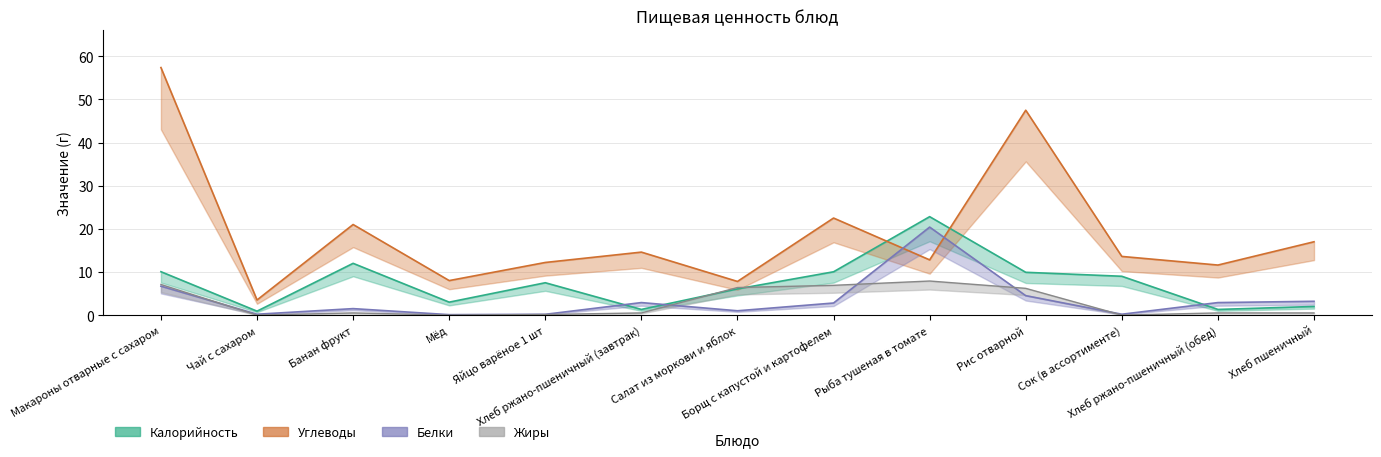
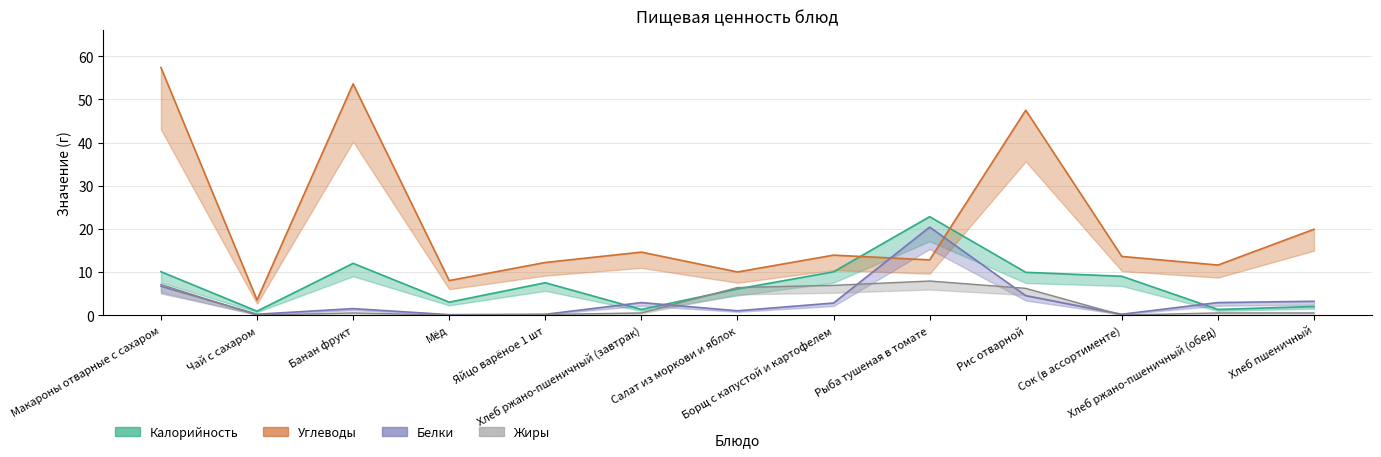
  {
    "Углеводы": {
      "Макароны отварные с сахаром": 57,
      "Чай с сахаром": 4,
-     "Банан фрукт": 21,
+     "Банан фрукт": 54,
      "Мёд": 8,
      "Яйцо варёное 1 шт": 12,
      "Хлеб ржано-пшеничный (завтрак)": 15,
-     "Салат из моркови и яблок": 8,
-     "Борщ с капустой и картофелем": 23,
+     "Салат из моркови и яблок": 10,
+     "Борщ с капустой и картофелем": 14,
      "Рыба тушеная в томате": 13,
      "Рис отварной": 48,
      "Сок (в ассортименте)": 14,
      "Хлеб ржано-пшеничный (обед)": 12,
-     "Хлеб пшеничный": 17
+     "Хлеб пшеничный": 20
    }
  }
